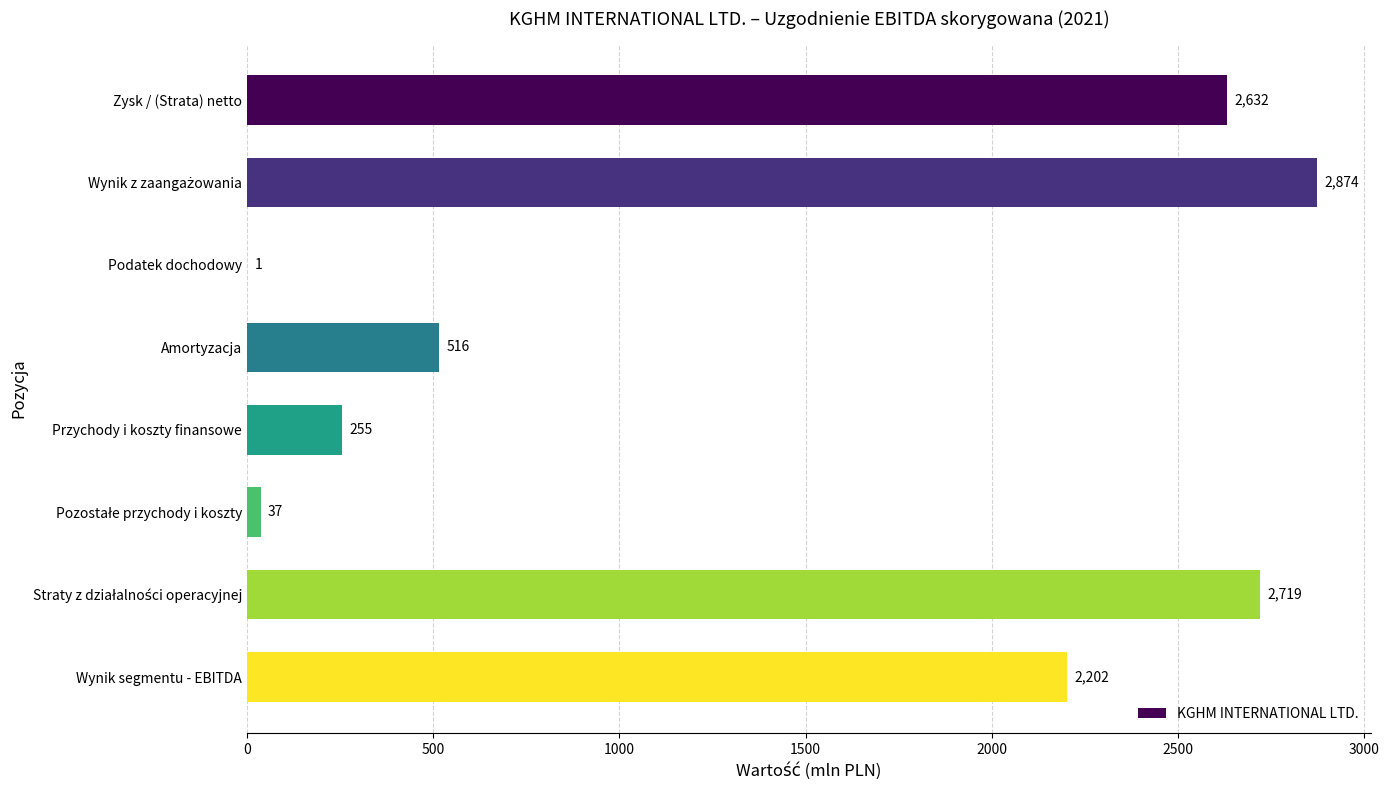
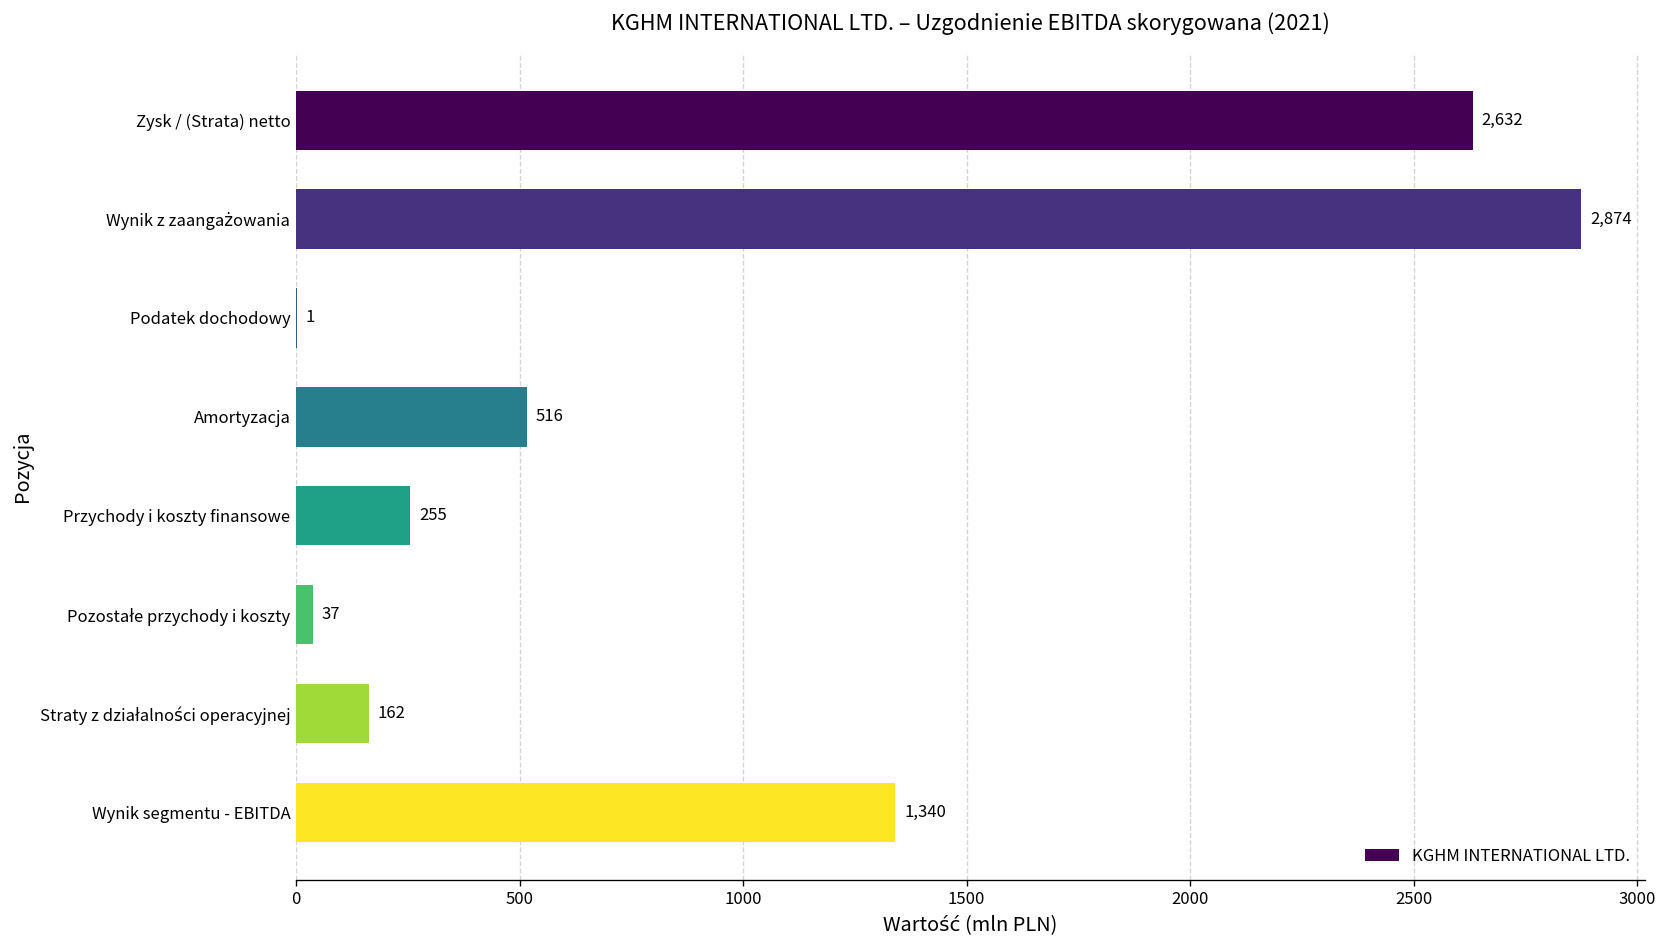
  {
    "Zysk / (Strata) netto": "2,632",
    "Wynik z zaangażowania": "2,874",
    "Podatek dochodowy": "1",
    "Amortyzacja": "516",
    "Przychody i koszty finansowe": "255",
    "Pozostałe przychody i koszty": "37",
-   "Straty z działalności operacyjnej": "2,719",
-   "Wynik segmentu - EBITDA": "2,202"
+   "Straty z działalności operacyjnej": "162",
+   "Wynik segmentu - EBITDA": "1,340"
  }
